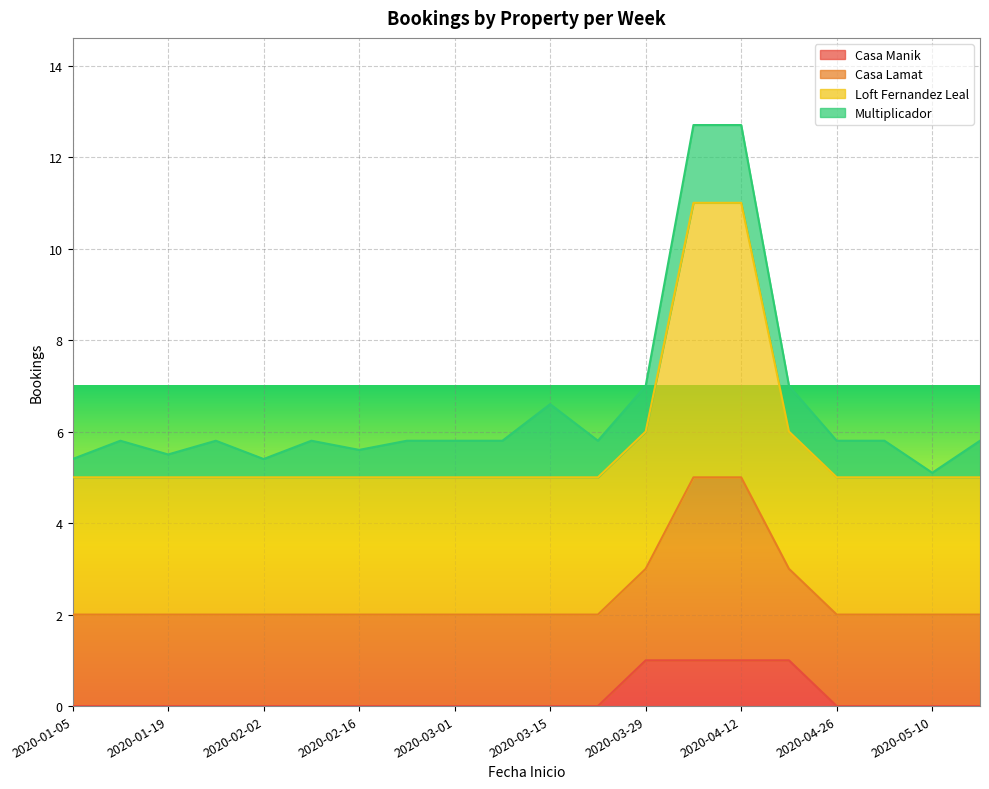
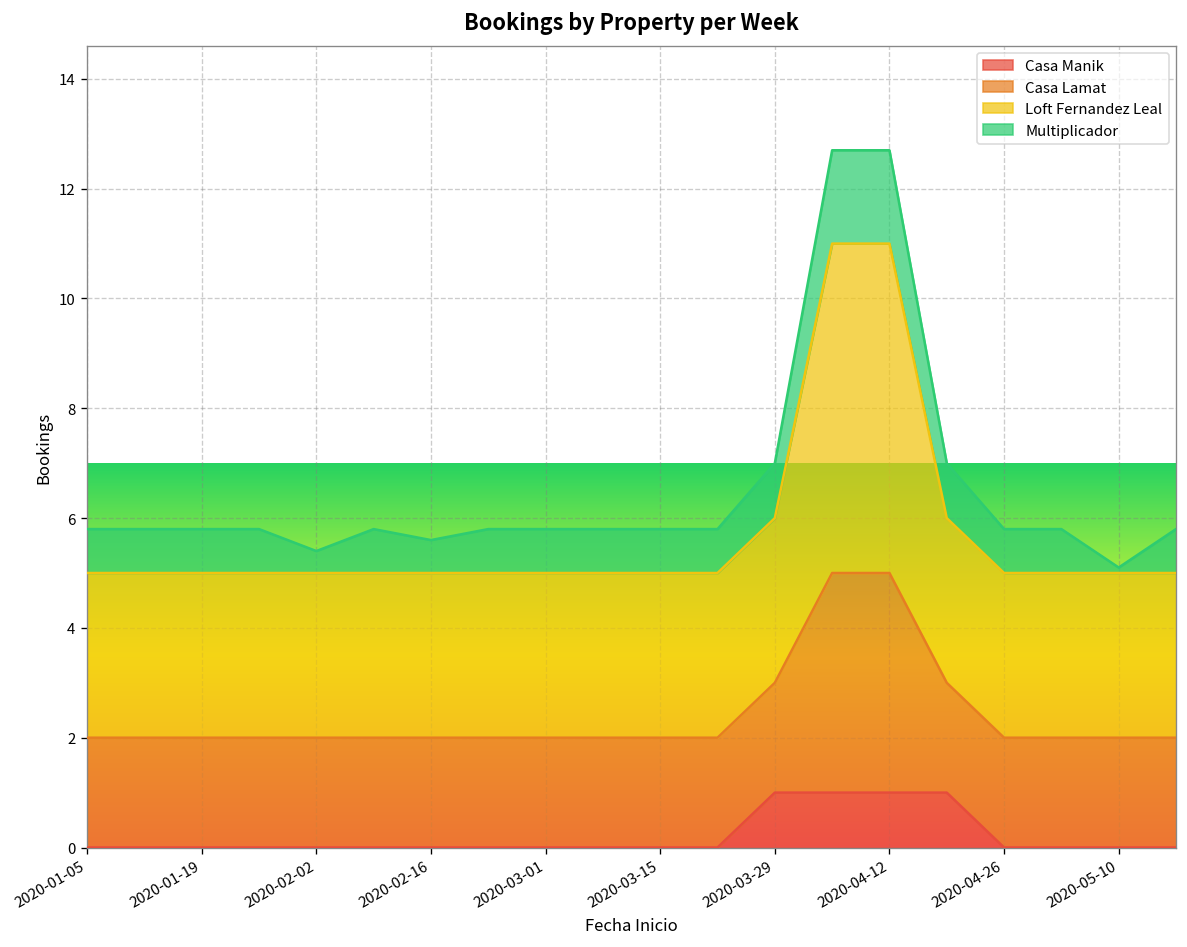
  {
    "Loft Fernandez Leal": {
      "2020-01-05": 5.0,
      "2020-01-19": 5.0,
      "2020-02-02": 5.0,
      "2020-02-16": 5.0,
      "2020-03-01": 5.0,
      "2020-03-15": 5.0,
      "2020-03-29": 6.0,
      "2020-04-12": 11.0,
      "2020-04-26": 5.0,
      "2020-05-10": 5.0
    },
    "Multiplicador": {
-     "2020-01-05": 0.4,
-     "2020-01-19": 0.5,
+     "2020-01-05": 0.8,
+     "2020-01-19": 0.8,
      "2020-02-02": 0.4,
      "2020-02-16": 0.6,
      "2020-03-01": 0.8,
-     "2020-03-15": 1.6,
+     "2020-03-15": 0.8,
      "2020-03-29": 1.0,
      "2020-04-12": 1.7,
      "2020-04-26": 0.8,
      "2020-05-10": 0.1
    }
  }
